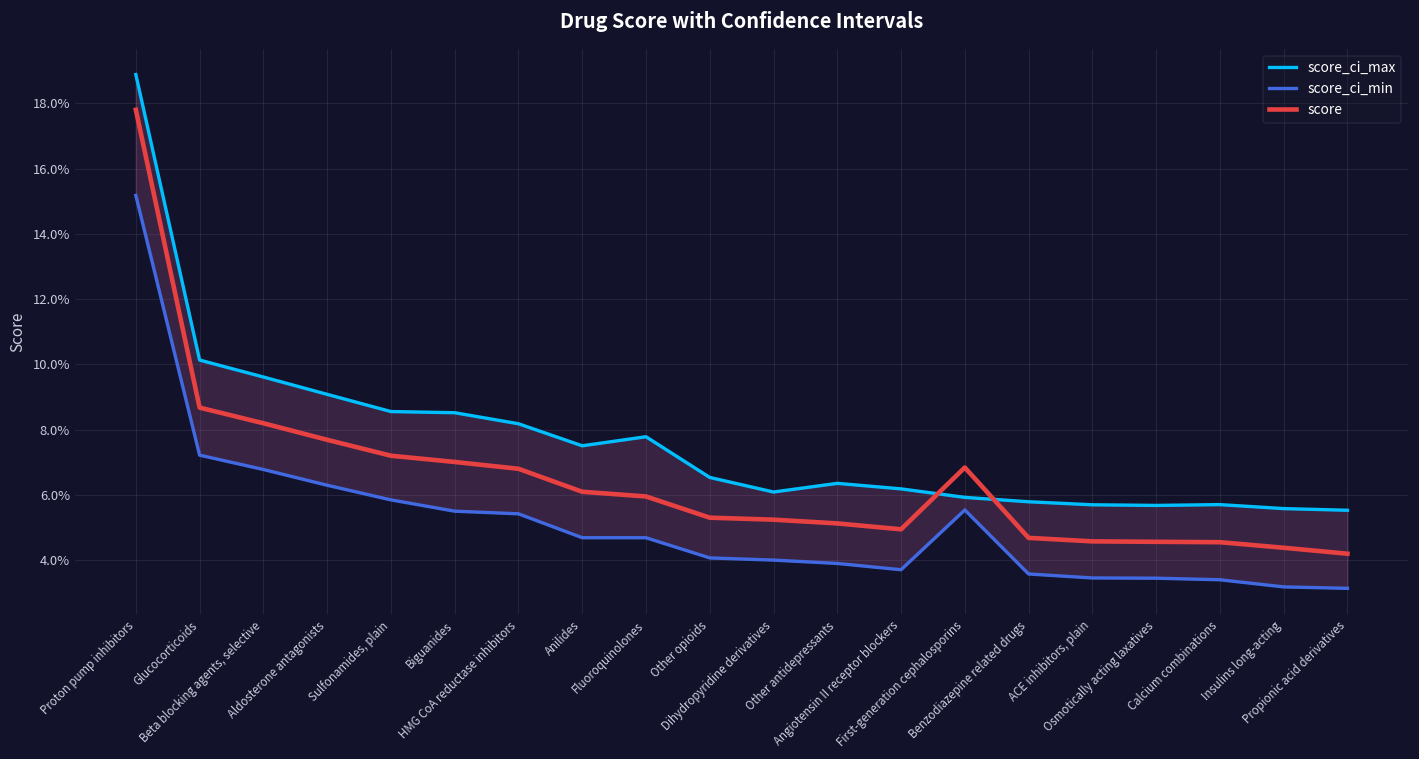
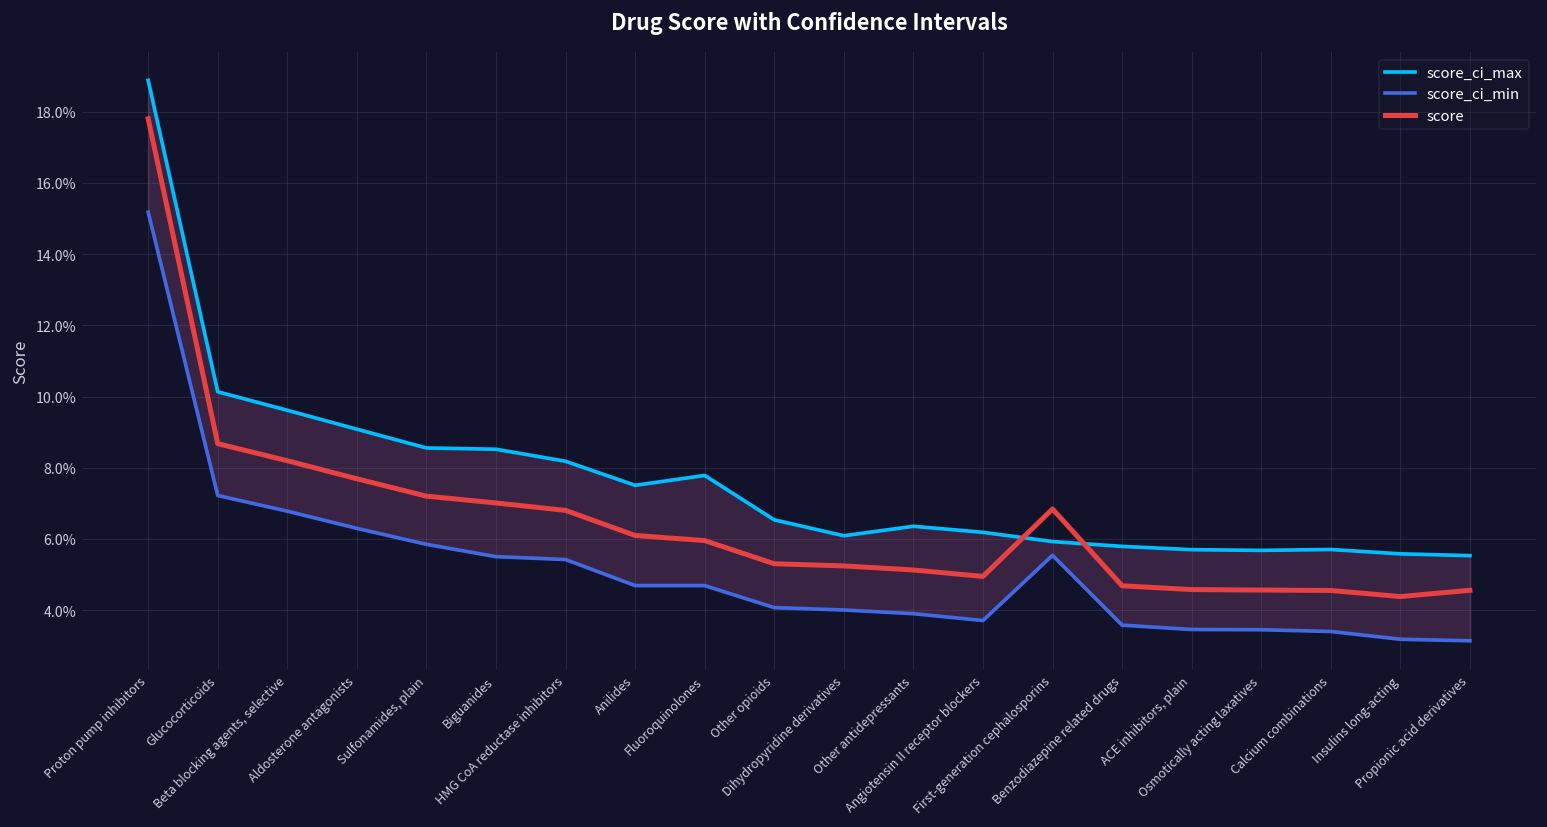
  {
    "score_ci_max": {
      "Proton pump inhibitors": "18.9%",
      "Glucocorticoids": "10.1%",
      "Beta blocking agents, selective": "9.6%",
      "Aldosterone antagonists": "9.1%",
      "Sulfonamides, plain": "8.6%",
      "Biguanides": "8.5%",
      "HMG CoA reductase inhibitors": "8.2%",
      "Anilides": "7.5%",
      "Fluoroquinolones": "7.8%",
      "Other opioids": "6.5%",
      "Dihydropyridine derivatives": "6.1%",
      "Other antidepressants": "6.4%",
      "Angiotensin II receptor blockers": "6.2%",
      "First-generation cephalosporins": "5.9%",
      "Benzodiazepine related drugs": "5.8%",
      "ACE inhibitors, plain": "5.7%",
      "Osmotically acting laxatives": "5.7%",
      "Calcium combinations": "5.7%",
      "Insulins long-acting": "5.6%",
      "Propionic acid derivatives": "5.5%"
    },
    "score_ci_min": {
      "Proton pump inhibitors": "15.2%",
      "Glucocorticoids": "7.2%",
      "Beta blocking agents, selective": "6.8%",
      "Aldosterone antagonists": "6.3%",
      "Sulfonamides, plain": "5.9%",
      "Biguanides": "5.5%",
      "HMG CoA reductase inhibitors": "5.4%",
      "Anilides": "4.7%",
      "Fluoroquinolones": "4.7%",
      "Other opioids": "4.1%",
      "Dihydropyridine derivatives": "4.0%",
      "Other antidepressants": "3.9%",
      "Angiotensin II receptor blockers": "3.7%",
      "First-generation cephalosporins": "5.5%",
      "Benzodiazepine related drugs": "3.6%",
      "ACE inhibitors, plain": "3.5%",
      "Osmotically acting laxatives": "3.5%",
      "Calcium combinations": "3.4%",
      "Insulins long-acting": "3.2%",
      "Propionic acid derivatives": "3.1%"
    },
    "score": {
      "Proton pump inhibitors": "17.8%",
      "Glucocorticoids": "8.7%",
      "Beta blocking agents, selective": "8.2%",
      "Aldosterone antagonists": "7.7%",
      "Sulfonamides, plain": "7.2%",
      "Biguanides": "7.0%",
      "HMG CoA reductase inhibitors": "6.8%",
      "Anilides": "6.1%",
      "Fluoroquinolones": "6.0%",
      "Other opioids": "5.3%",
      "Dihydropyridine derivatives": "5.2%",
      "Other antidepressants": "5.1%",
      "Angiotensin II receptor blockers": "4.9%",
      "First-generation cephalosporins": "6.8%",
      "Benzodiazepine related drugs": "4.7%",
      "ACE inhibitors, plain": "4.6%",
      "Osmotically acting laxatives": "4.6%",
      "Calcium combinations": "4.6%",
      "Insulins long-acting": "4.4%",
-     "Propionic acid derivatives": "4.2%"
+     "Propionic acid derivatives": "4.6%"
    }
  }
